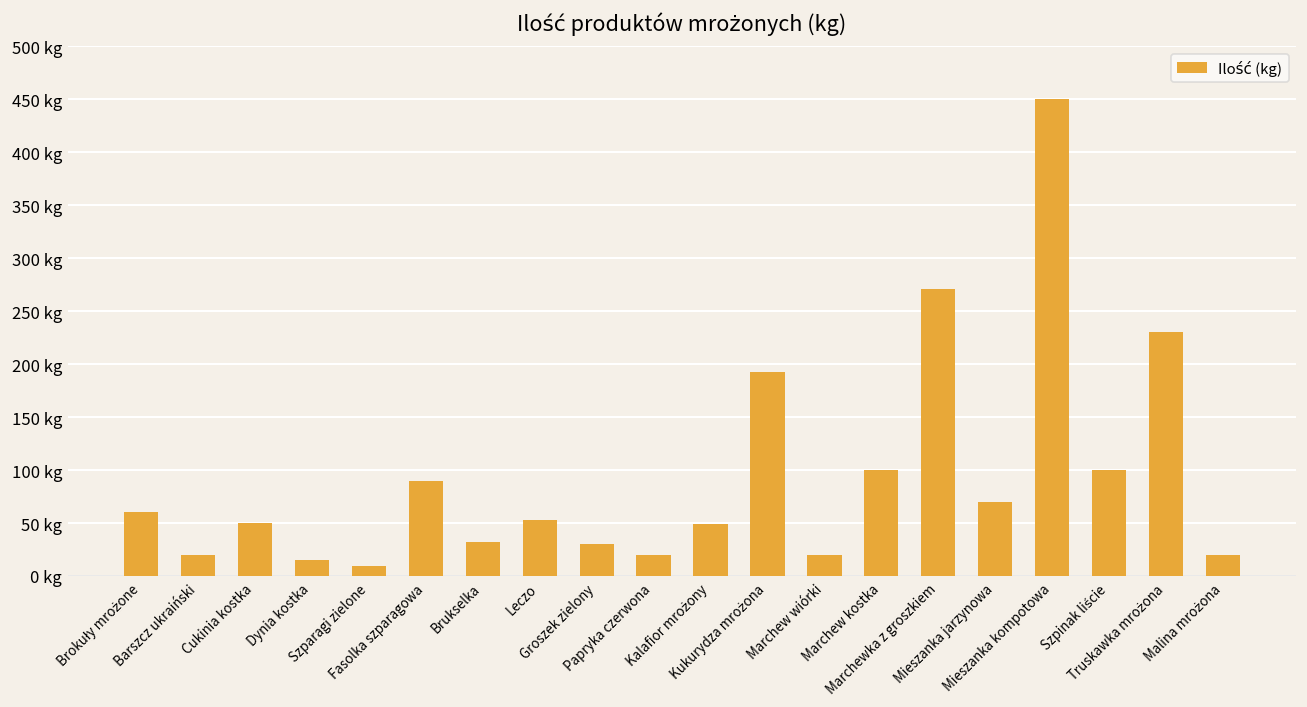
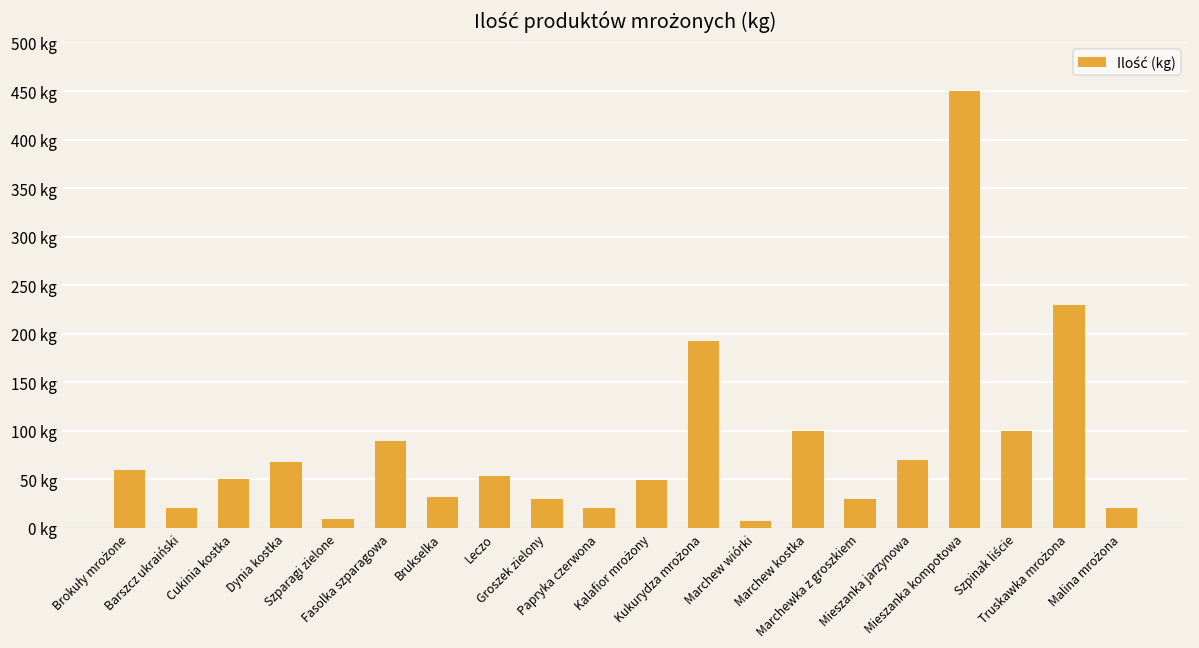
  {
    "Brokuły mrożone": "60 kg",
    "Barszcz ukraiński": "20 kg",
    "Cukinia kostka": "50 kg",
-   "Dynia kostka": "20 kg",
+   "Dynia kostka": "70 kg",
    "Szparagi zielone": "10 kg",
    "Fasolka szparagowa": "90 kg",
    "Brukselka": "30 kg",
    "Leczo": "50 kg",
    "Groszek zielony": "30 kg",
    "Papryka czerwona": "20 kg",
    "Kalafior mrożony": "50 kg",
    "Kukurydza mrożona": "190 kg",
-   "Marchew wiórki": "20 kg",
+   "Marchew wiórki": "10 kg",
    "Marchew kostka": "100 kg",
-   "Marchewka z groszkiem": "270 kg",
+   "Marchewka z groszkiem": "30 kg",
    "Mieszanka jarzynowa": "70 kg",
    "Mieszanka kompotowa": "450 kg",
    "Szpinak liście": "100 kg",
    "Truskawka mrożona": "230 kg",
    "Malina mrożona": "20 kg"
  }
